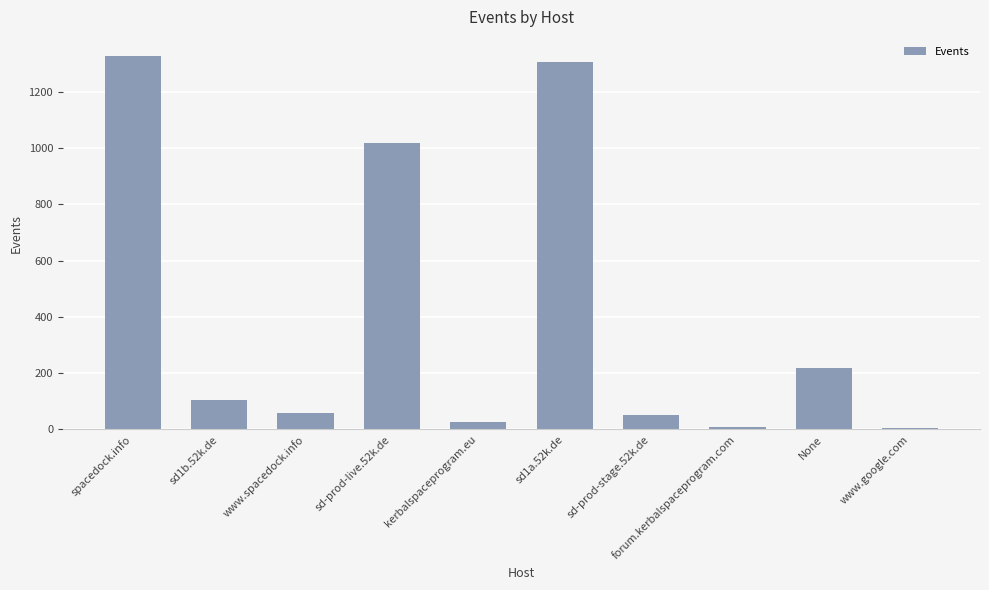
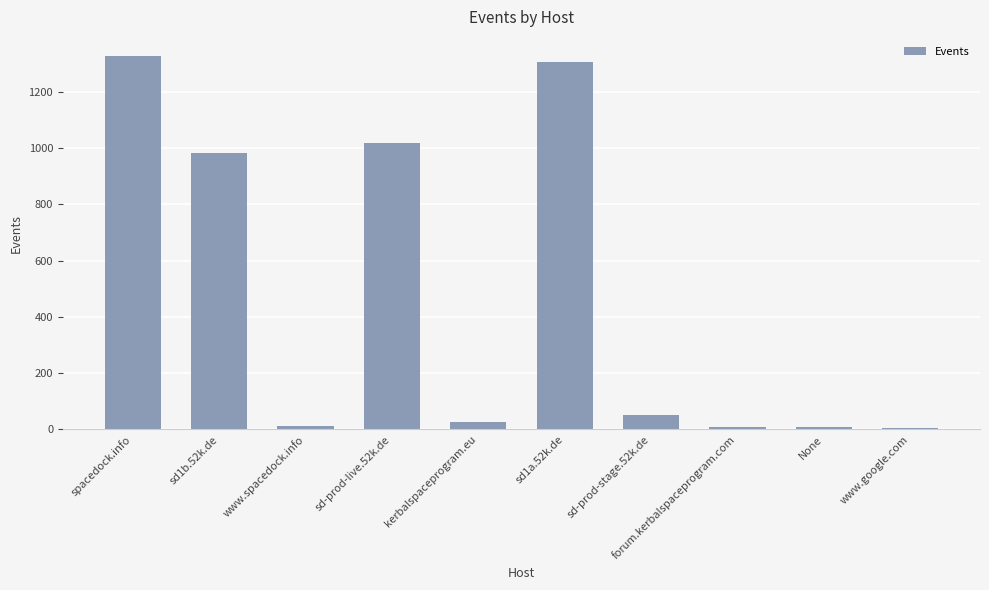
  {
    "spacedock.info": 1330,
-   "sd1b.52k.de": 110,
-   "www.spacedock.info": 60,
+   "sd1b.52k.de": 980,
+   "www.spacedock.info": 10,
    "sd-prod-live.52k.de": 1020,
    "kerbalspaceprogram.eu": 30,
    "sd1a.52k.de": 1300,
    "sd-prod-stage.52k.de": 50,
-   "None": 220
+   "None": 10
  }
